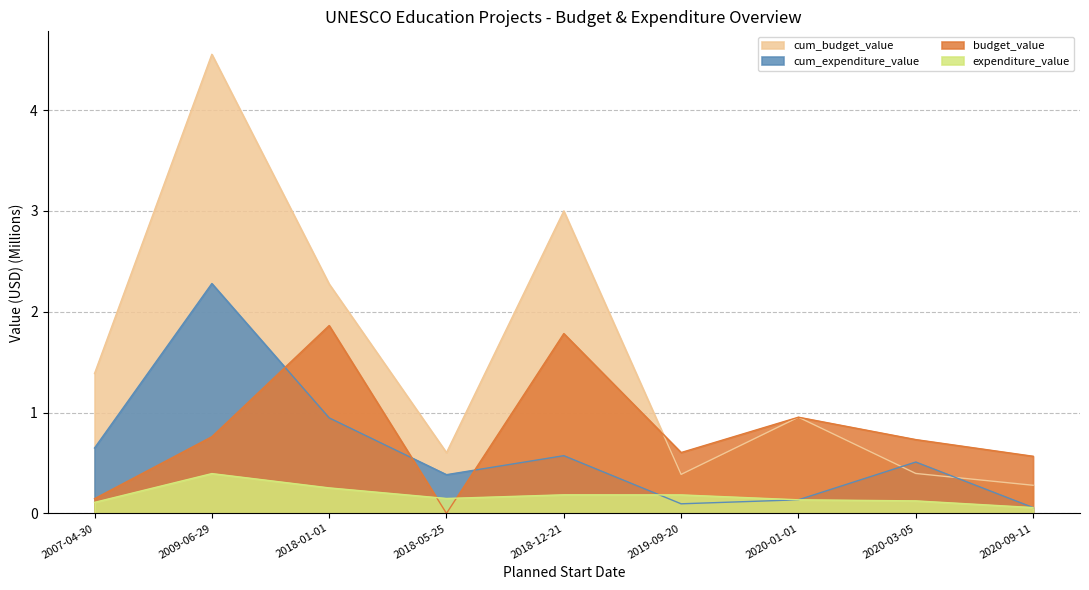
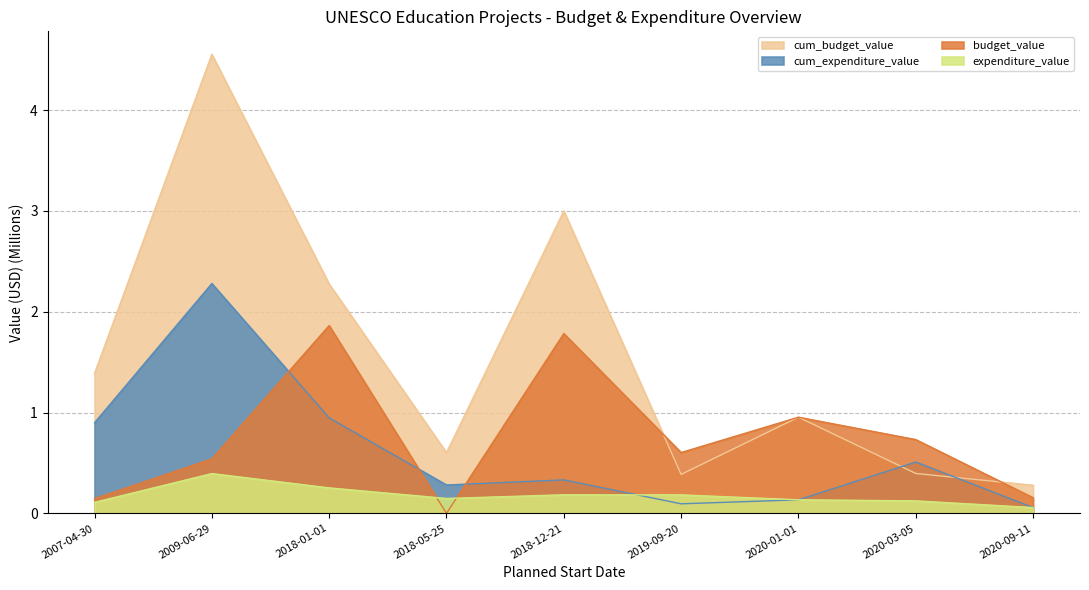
  {
    "cum_expenditure_value": {
-     "2007-04-30": 0.65,
+     "2007-04-30": 0.90,
      "2009-06-29": 2.28,
      "2018-01-01": 0.95,
-     "2018-05-25": 0.38,
-     "2018-12-21": 0.57,
+     "2018-05-25": 0.28,
+     "2018-12-21": 0.33,
      "2019-09-20": 0.09,
      "2020-03-05": 0.51
    },
    "budget_value": {
      "2007-04-30": 0.15,
-     "2009-06-29": 0.76,
+     "2009-06-29": 0.54,
      "2018-01-01": 1.86,
      "2018-05-25": 0.00,
      "2018-12-21": 1.78,
      "2019-09-20": 0.60,
      "2020-03-05": 0.73,
-     "2020-09-11": 0.57
+     "2020-09-11": 0.16
    }
  }
